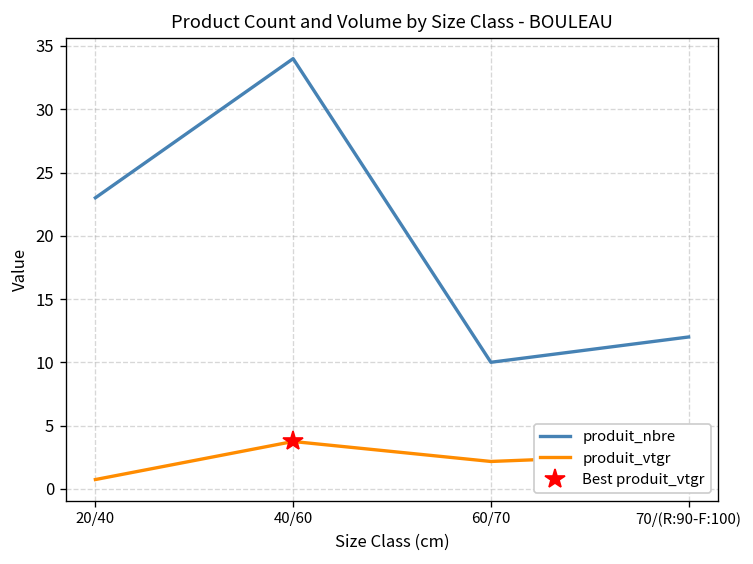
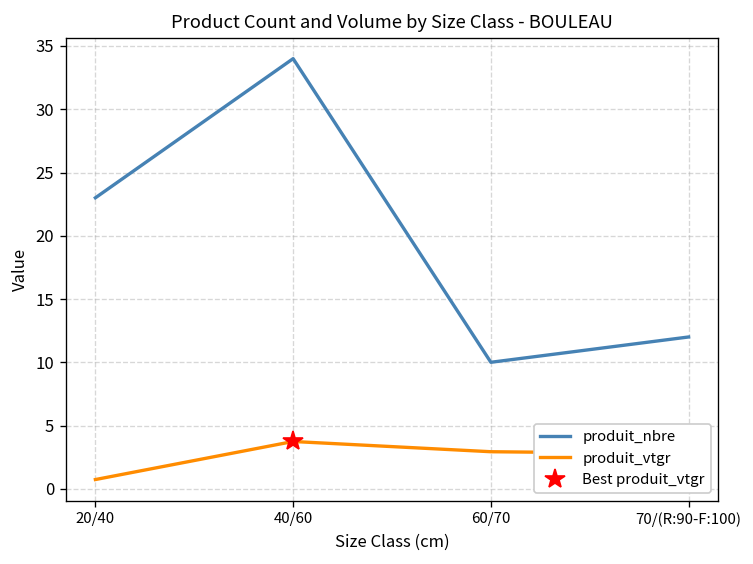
  {
    "produit_nbre": {
      "20/40": 23.0,
      "40/60": 34.0,
      "60/70": 10.0,
      "70/(R:90-F:100)": 12.0
    },
    "produit_vtgr": {
      "20/40": 0.7,
-     "60/70": 2.2
+     "60/70": 2.9
    }
  }
